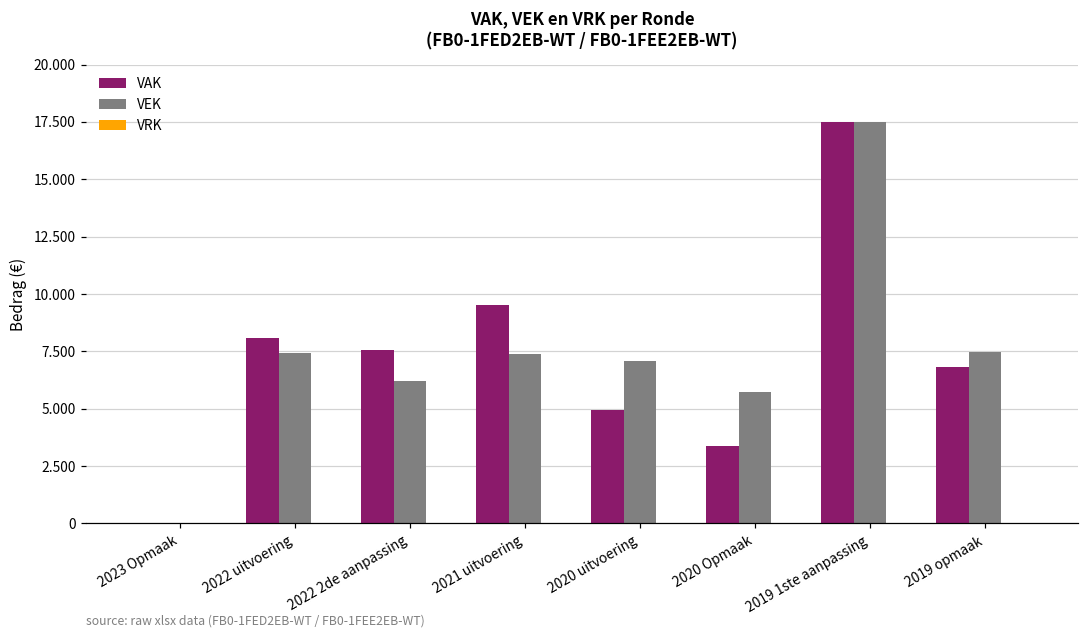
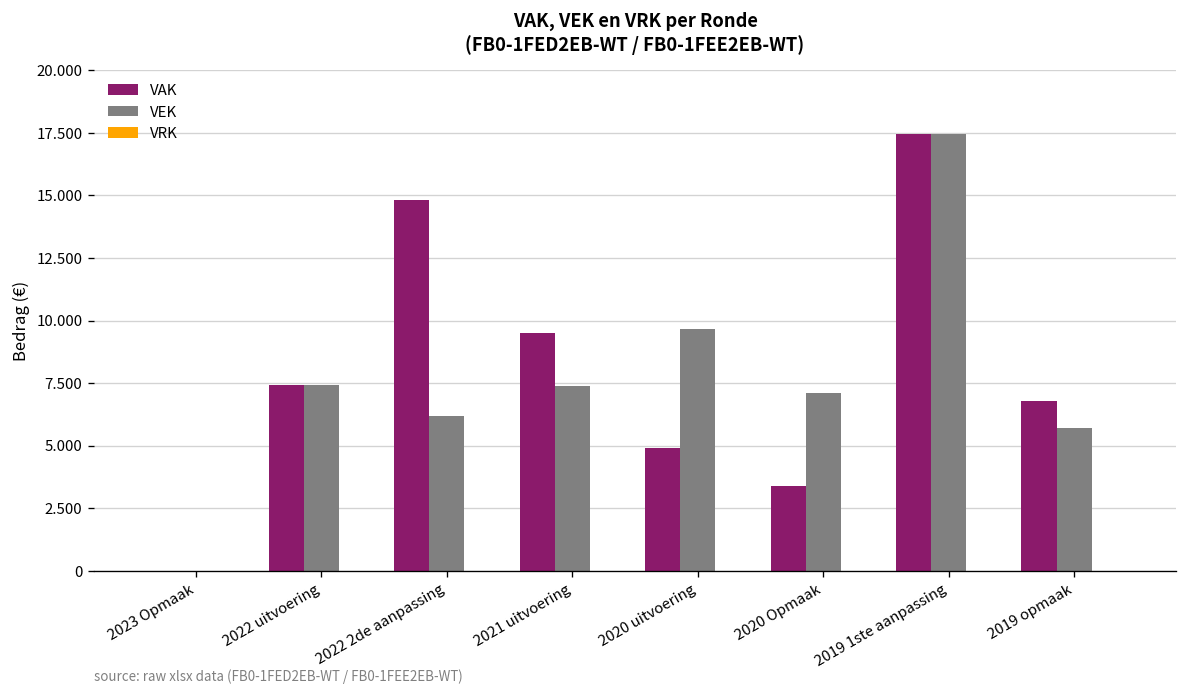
  {
    "VAK": {
      "2023 Opmaak": 0.0,
-     "2022 uitvoering": 8.1,
-     "2022 2de aanpassing": 7.5,
+     "2022 uitvoering": 7.4,
+     "2022 2de aanpassing": 14.8,
      "2021 uitvoering": 9.5,
      "2020 uitvoering": 4.9,
      "2020 Opmaak": 3.4,
      "2019 1ste aanpassing": 17.5,
      "2019 opmaak": 6.8
    },
    "VEK": {
      "2023 Opmaak": 0.0,
      "2022 uitvoering": 7.4,
      "2022 2de aanpassing": 6.2,
      "2021 uitvoering": 7.4,
-     "2020 uitvoering": 7.1,
-     "2020 Opmaak": 5.7,
+     "2020 uitvoering": 9.7,
+     "2020 Opmaak": 7.1,
      "2019 1ste aanpassing": 17.5,
-     "2019 opmaak": 7.5
+     "2019 opmaak": 5.7
    },
    "VRK": {
      "2023 Opmaak": 0.0,
      "2022 uitvoering": 0.0,
      "2022 2de aanpassing": 0.0,
      "2021 uitvoering": 0.0,
      "2020 uitvoering": 0.0,
      "2020 Opmaak": 0.0,
      "2019 1ste aanpassing": 0.0,
      "2019 opmaak": 0.0
    }
  }
